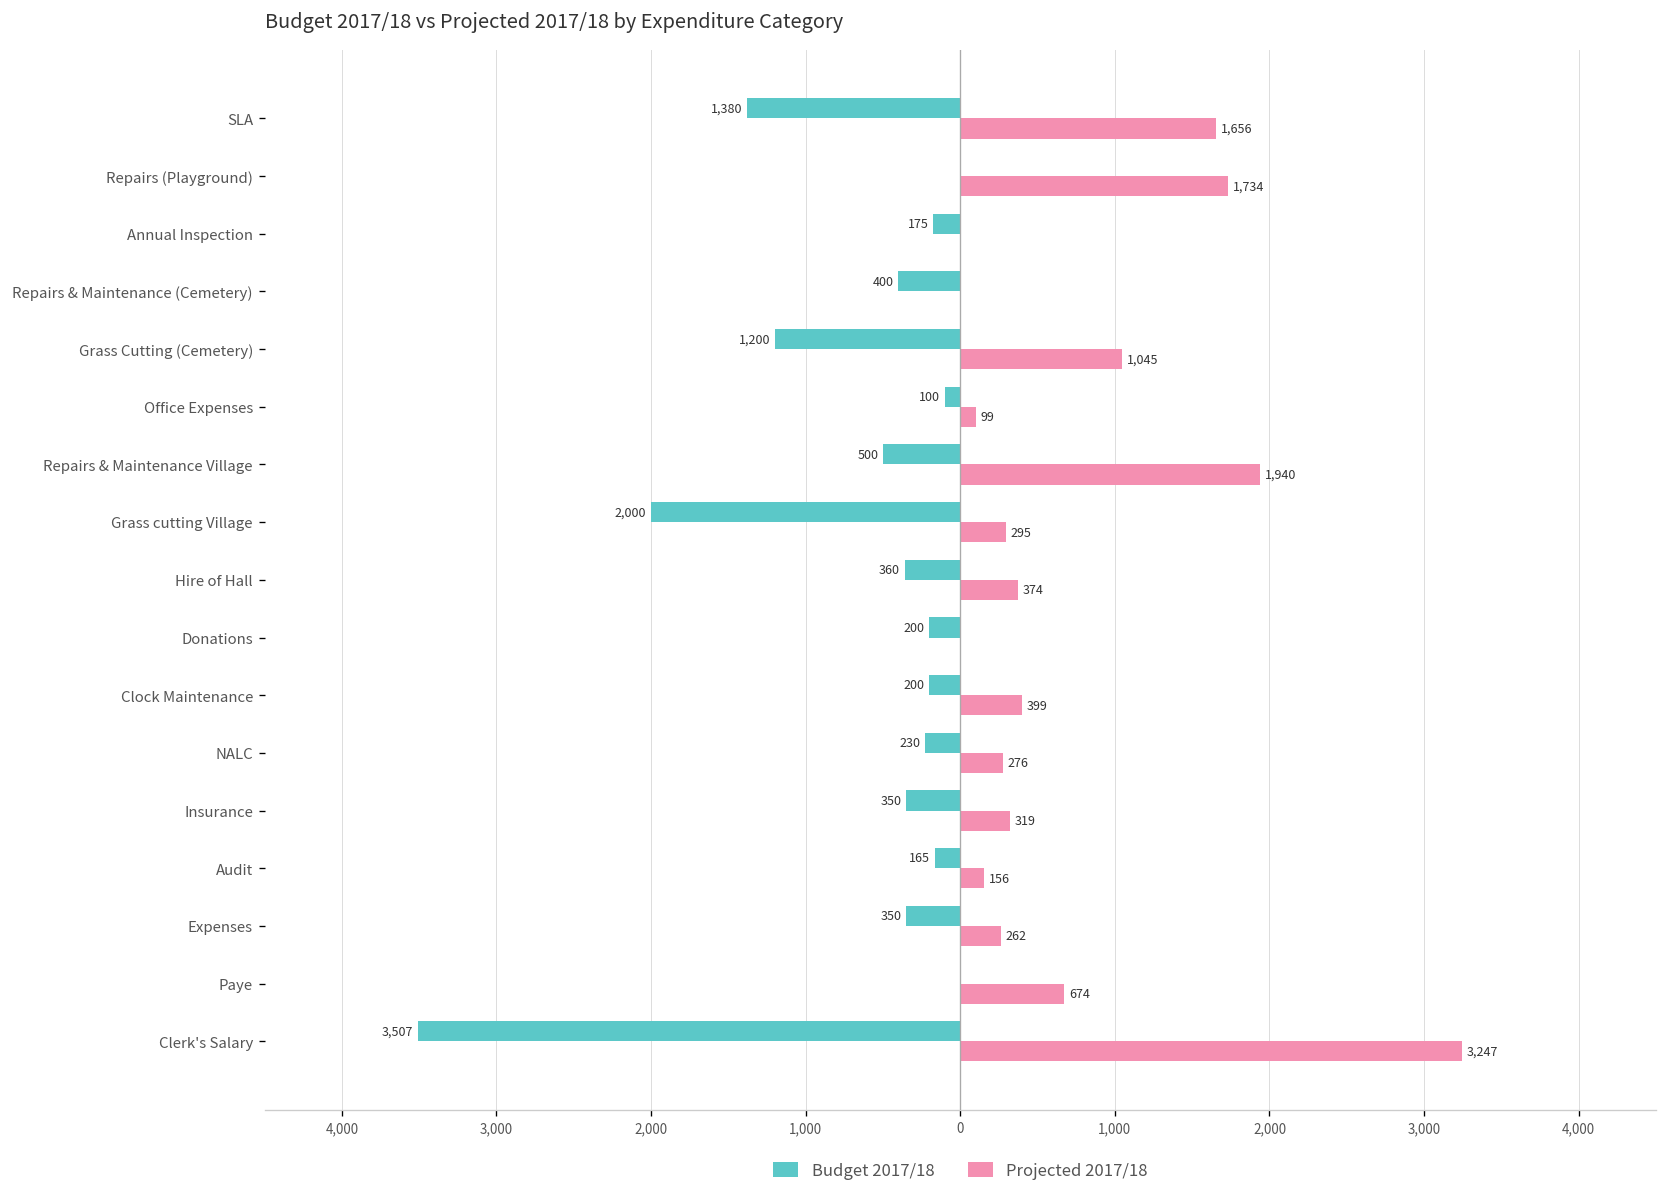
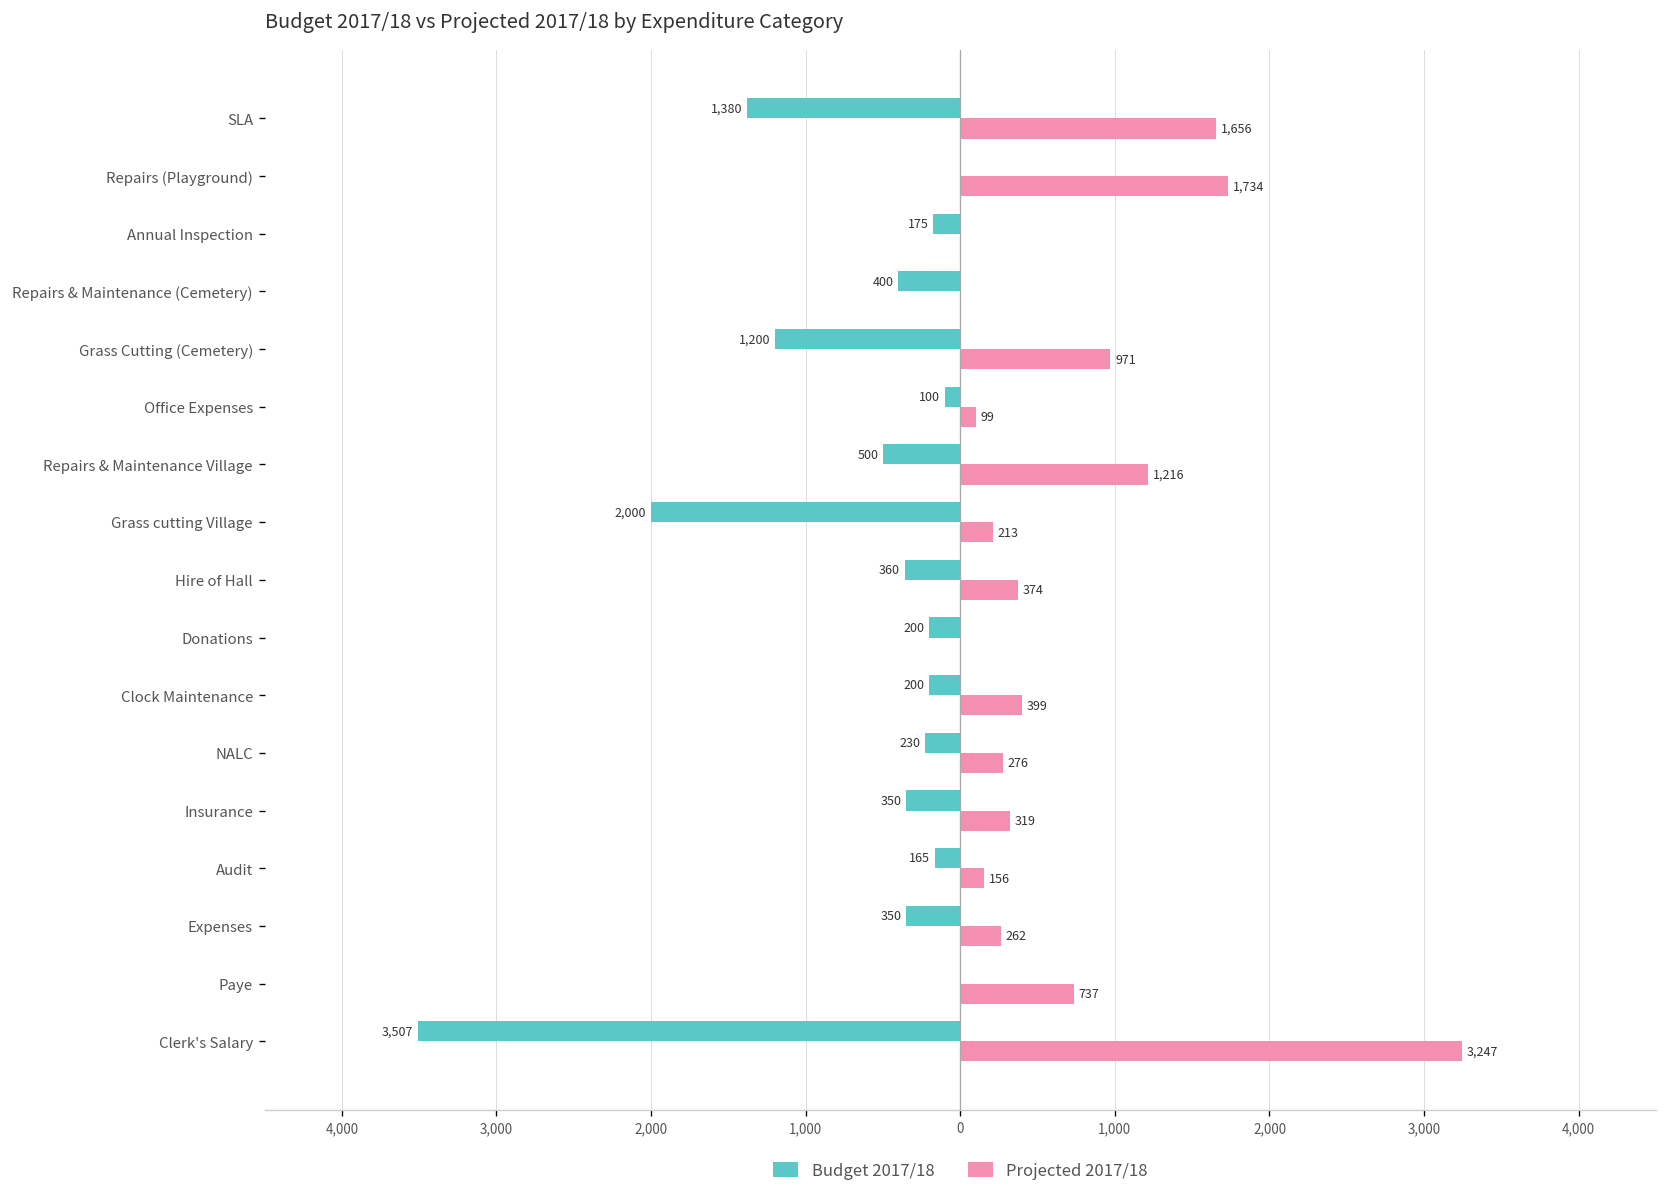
  {
    "Projected 2017/18": {
      "SLA": "1,656",
      "Repairs (Playground)": "1,734",
-     "Grass Cutting (Cemetery)": "1,045",
+     "Grass Cutting (Cemetery)": "971",
      "Office Expenses": "99",
-     "Repairs & Maintenance Village": "1,940",
-     "Grass cutting Village": "295",
+     "Repairs & Maintenance Village": "1,216",
+     "Grass cutting Village": "213",
      "Hire of Hall": "374",
      "Clock Maintenance": "399",
      "NALC": "276",
      "Insurance": "319",
      "Audit": "156",
      "Expenses": "262",
-     "Paye": "674",
+     "Paye": "737",
      "Clerk's Salary": "3,247"
    }
  }
